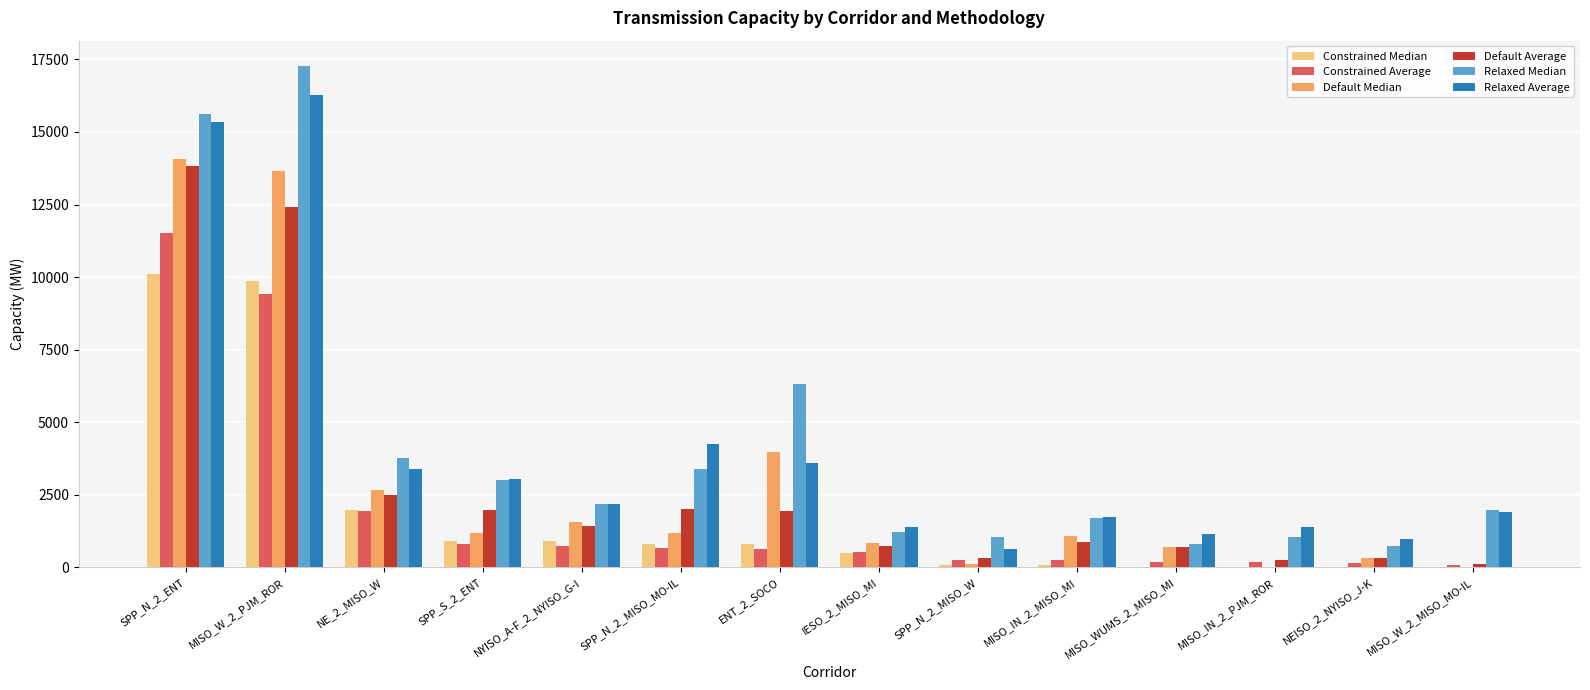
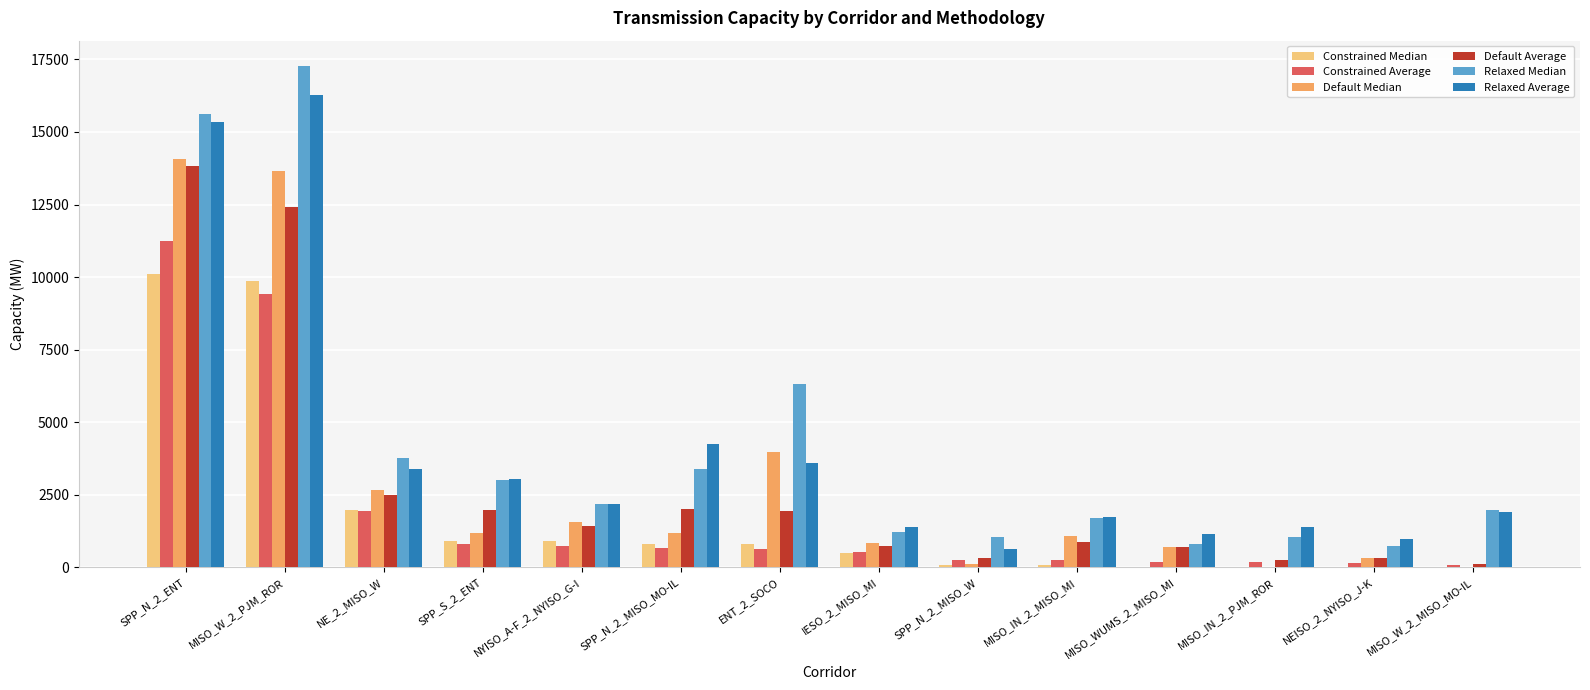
  {
    "Constrained Average": {
-     "SPP_N_2_ENT": 11500,
+     "SPP_N_2_ENT": 11200,
      "MISO_W_2_PJM_ROR": 9400,
      "NE_2_MISO_W": 1900,
      "SPP_S_2_ENT": 800,
      "NYISO_A-F_2_NYISO_G-I": 700,
      "SPP_N_2_MISO_MO-IL": 700,
      "ENT_2_SOCO": 600,
      "IESO_2_MISO_MI": 500,
      "SPP_N_2_MISO_W": 300,
      "MISO_IN_2_MISO_MI": 200,
      "MISO_WUMS_2_MISO_MI": 200,
      "MISO_IN_2_PJM_ROR": 200,
      "NEISO_2_NYISO_J-K": 200
    },
    "Default Average": {
      "SPP_N_2_ENT": 13800,
      "MISO_W_2_PJM_ROR": 12400,
      "NE_2_MISO_W": 2500,
      "SPP_S_2_ENT": 2000,
      "NYISO_A-F_2_NYISO_G-I": 1400,
      "SPP_N_2_MISO_MO-IL": 2000,
      "ENT_2_SOCO": 2000,
      "IESO_2_MISO_MI": 800,
      "SPP_N_2_MISO_W": 300,
      "MISO_IN_2_MISO_MI": 900,
      "MISO_WUMS_2_MISO_MI": 700,
      "MISO_IN_2_PJM_ROR": 300,
      "NEISO_2_NYISO_J-K": 300,
      "MISO_W_2_MISO_MO-IL": 100
    },
    "Relaxed Median": {
      "SPP_N_2_ENT": 15600,
      "MISO_W_2_PJM_ROR": 17300,
      "NE_2_MISO_W": 3800,
      "SPP_S_2_ENT": 3000,
      "NYISO_A-F_2_NYISO_G-I": 2200,
      "SPP_N_2_MISO_MO-IL": 3400,
      "ENT_2_SOCO": 6300,
      "IESO_2_MISO_MI": 1200,
      "SPP_N_2_MISO_W": 1100,
      "MISO_IN_2_MISO_MI": 1700,
      "MISO_WUMS_2_MISO_MI": 800,
      "MISO_IN_2_PJM_ROR": 1100,
      "NEISO_2_NYISO_J-K": 700,
      "MISO_W_2_MISO_MO-IL": 2000
    },
    "Relaxed Average": {
      "SPP_N_2_ENT": 15300,
      "MISO_W_2_PJM_ROR": 16300,
      "NE_2_MISO_W": 3400,
      "SPP_S_2_ENT": 3100,
      "NYISO_A-F_2_NYISO_G-I": 2200,
      "SPP_N_2_MISO_MO-IL": 4200,
      "ENT_2_SOCO": 3600,
      "IESO_2_MISO_MI": 1400,
      "SPP_N_2_MISO_W": 600,
      "MISO_IN_2_MISO_MI": 1700,
      "MISO_WUMS_2_MISO_MI": 1200,
      "MISO_IN_2_PJM_ROR": 1400,
      "NEISO_2_NYISO_J-K": 1000,
      "MISO_W_2_MISO_MO-IL": 1900
    }
  }
